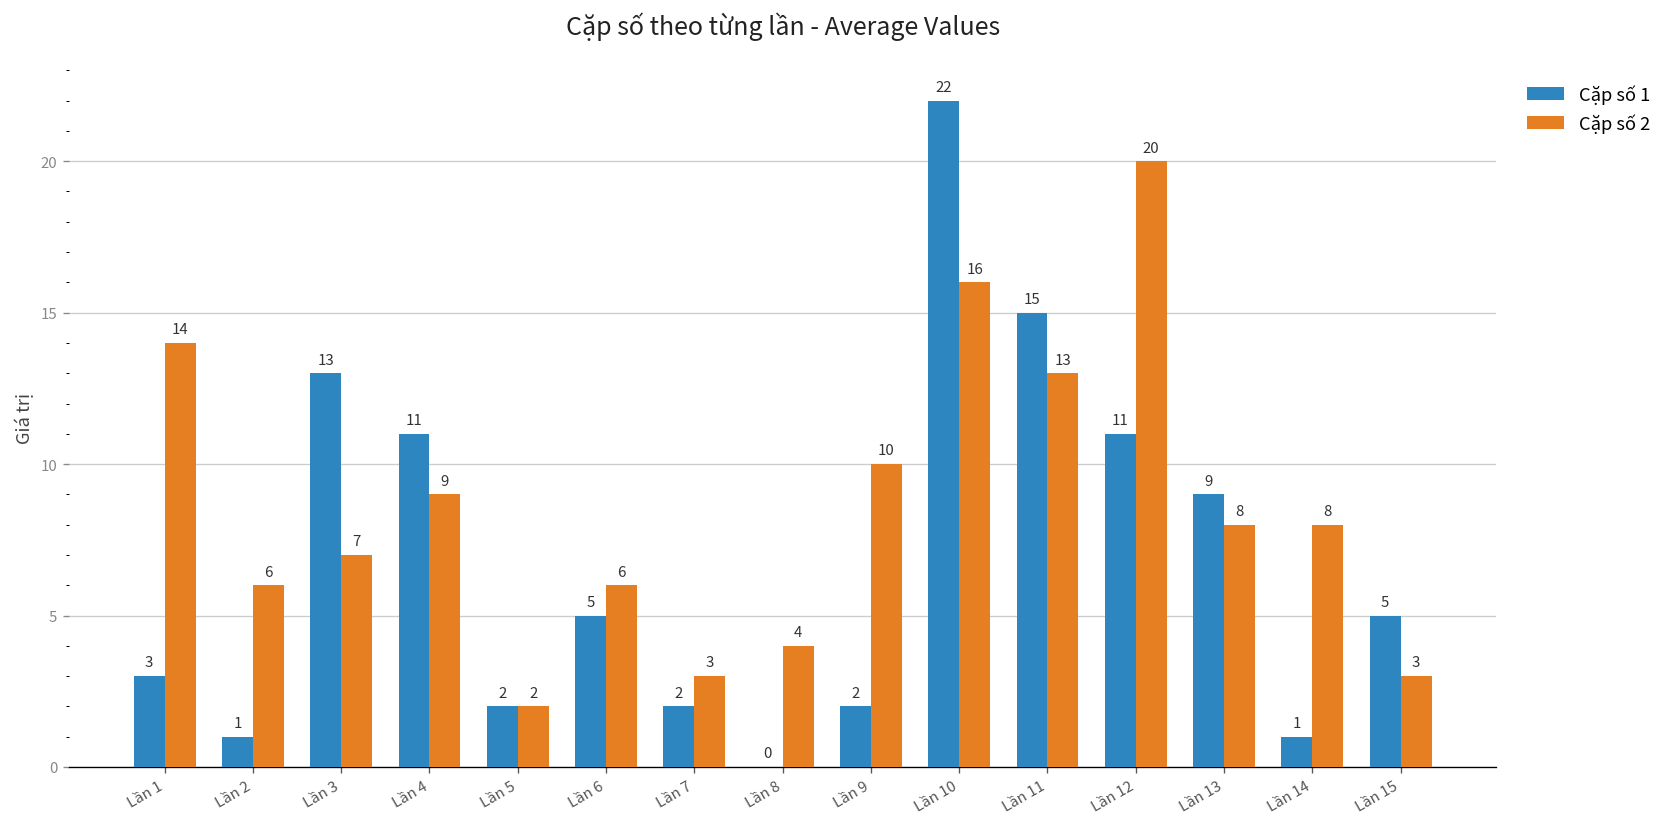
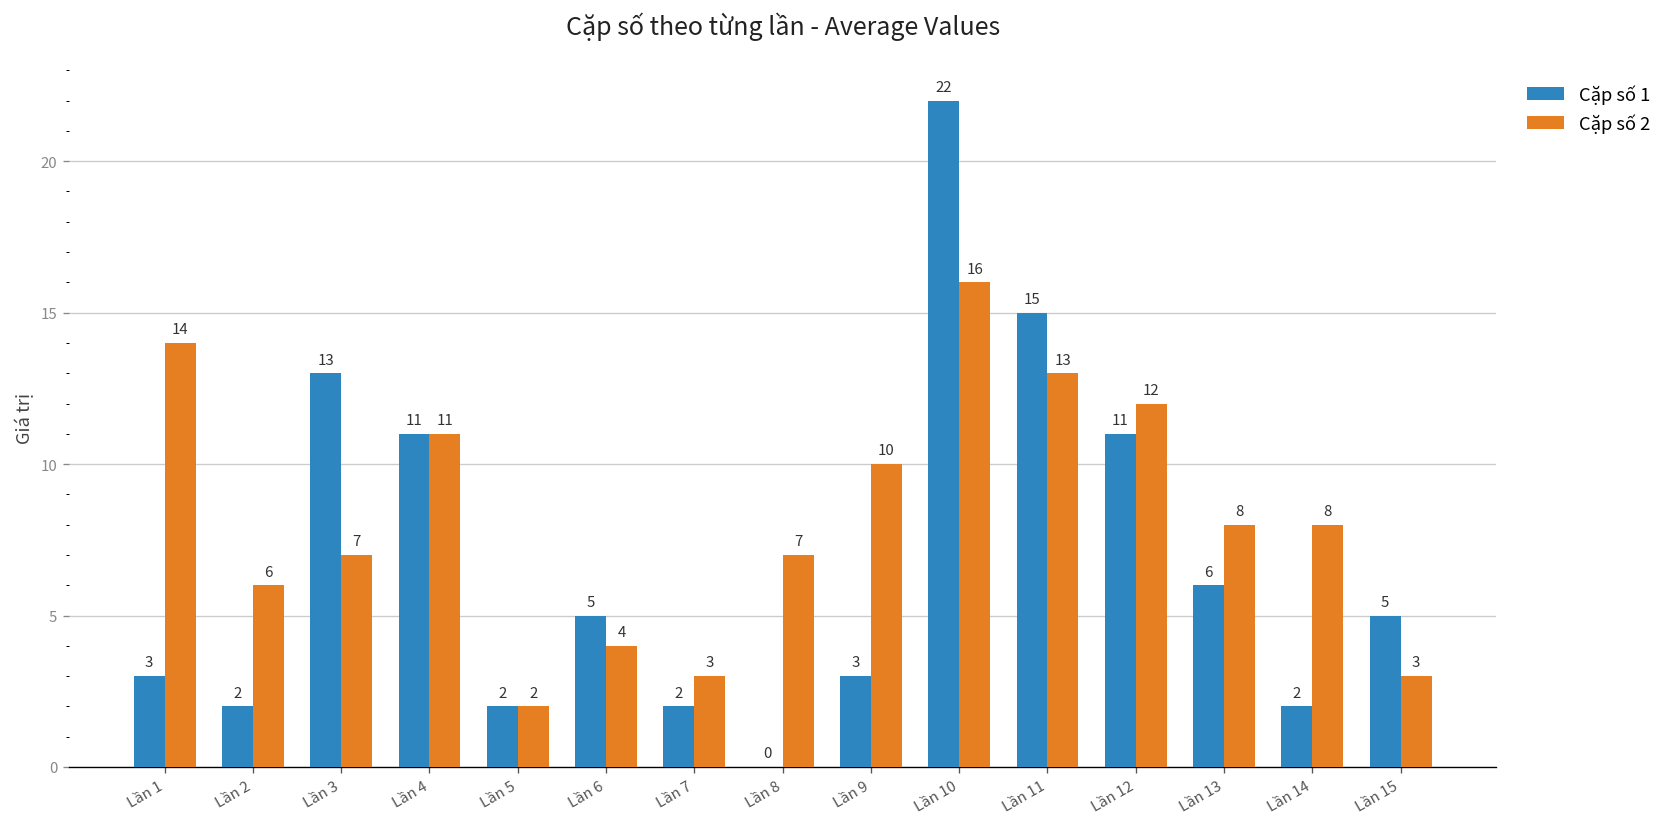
  {
    "Cặp số 1": {
      "Lần 1": 3,
-     "Lần 2": 1,
+     "Lần 2": 2,
      "Lần 3": 13,
      "Lần 4": 11,
      "Lần 5": 2,
      "Lần 6": 5,
      "Lần 7": 2,
      "Lần 8": 0,
-     "Lần 9": 2,
+     "Lần 9": 3,
      "Lần 10": 22,
      "Lần 11": 15,
      "Lần 12": 11,
-     "Lần 13": 9,
-     "Lần 14": 1,
+     "Lần 13": 6,
+     "Lần 14": 2,
      "Lần 15": 5
    },
    "Cặp số 2": {
      "Lần 1": 14,
      "Lần 2": 6,
      "Lần 3": 7,
-     "Lần 4": 9,
+     "Lần 4": 11,
      "Lần 5": 2,
-     "Lần 6": 6,
+     "Lần 6": 4,
      "Lần 7": 3,
-     "Lần 8": 4,
+     "Lần 8": 7,
      "Lần 9": 10,
      "Lần 10": 16,
      "Lần 11": 13,
-     "Lần 12": 20,
+     "Lần 12": 12,
      "Lần 13": 8,
      "Lần 14": 8,
      "Lần 15": 3
    }
  }
